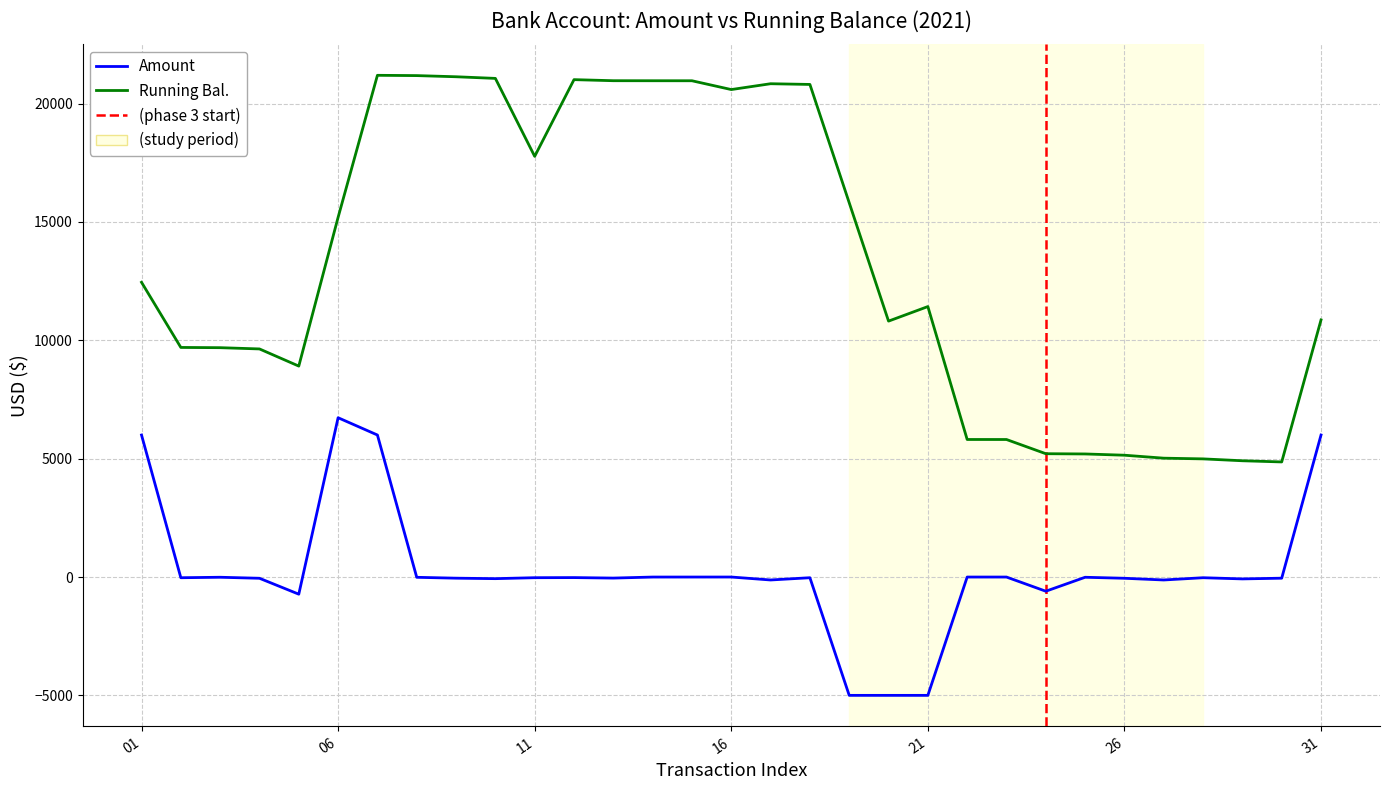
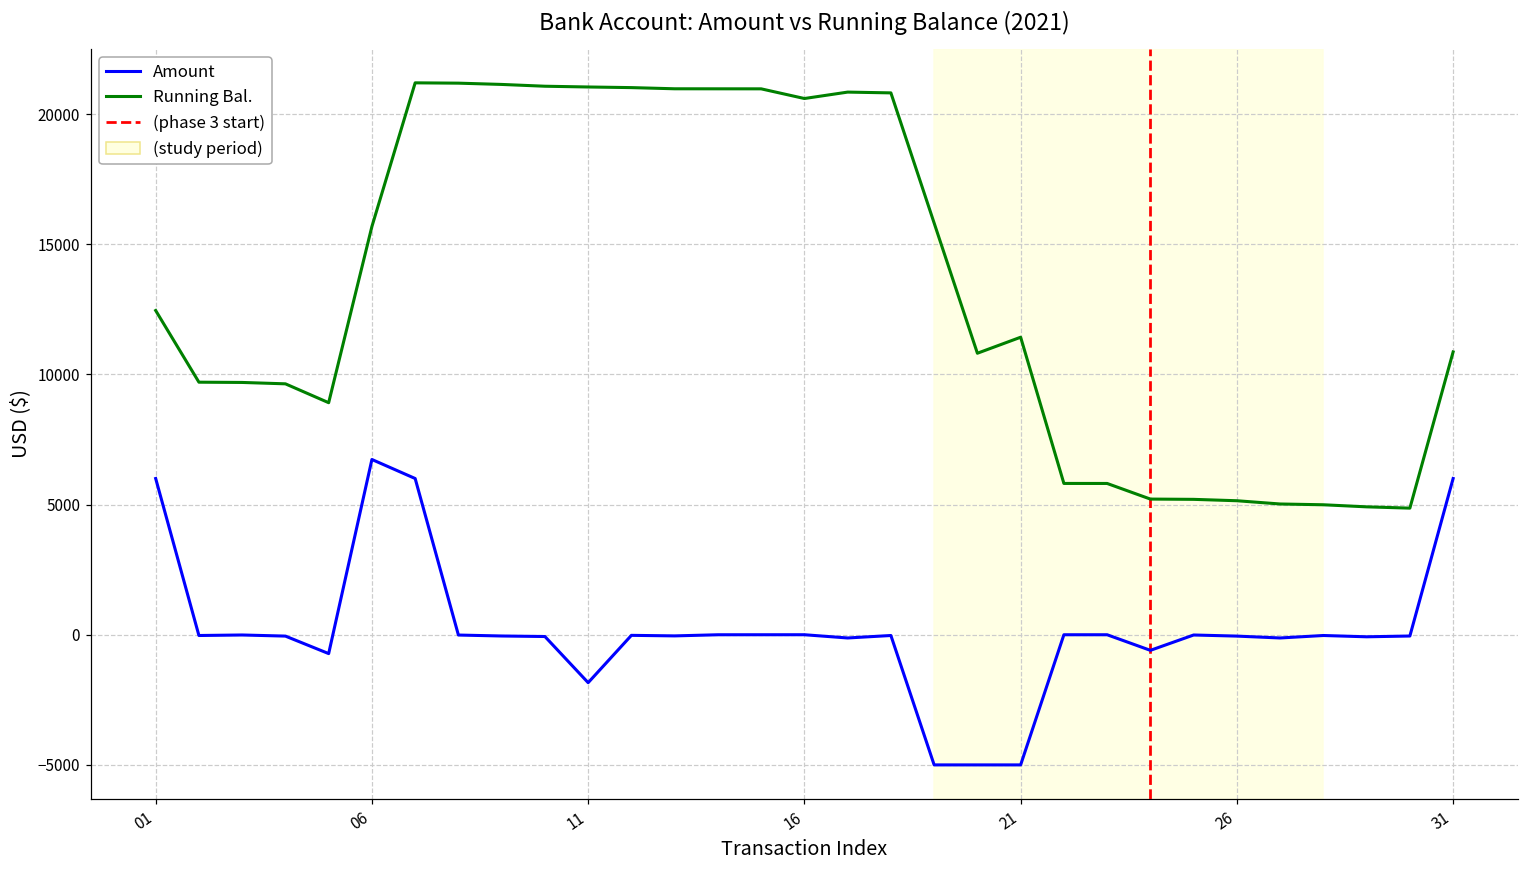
  {
    "Amount": {
      "01": 6000,
      "06": 6700,
-     "11": 0,
+     "11": -1800,
      "16": 0,
      "21": -5000,
      "26": -100,
      "31": 6000
    },
    "Running Bal.": {
      "01": 12500,
-     "06": 15200,
-     "11": 17800,
+     "06": 15700,
+     "11": 21000,
      "16": 20600,
      "21": 11400,
      "26": 5100,
      "31": 10900
    }
  }
